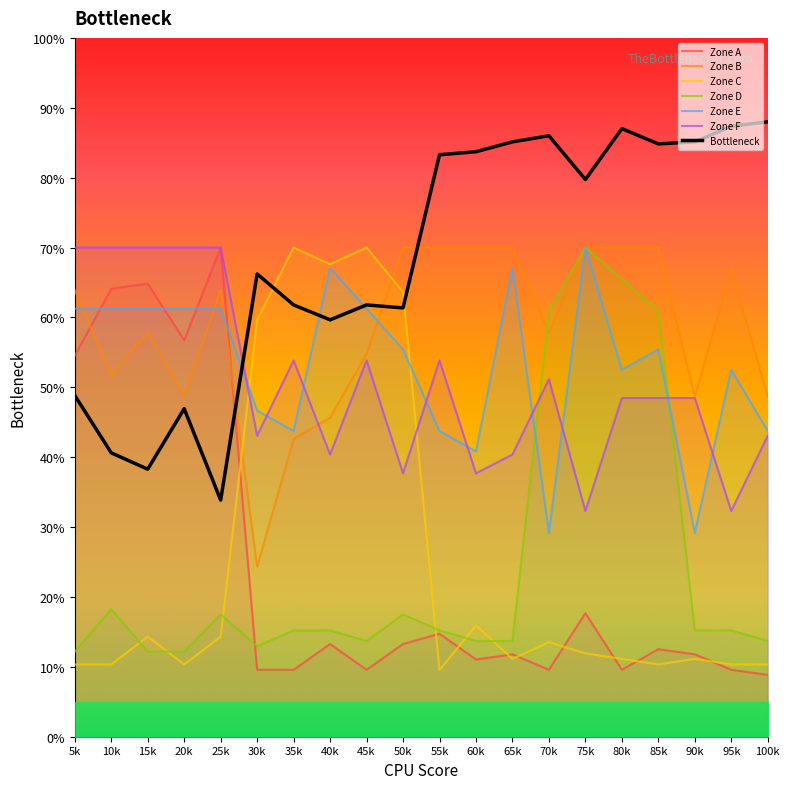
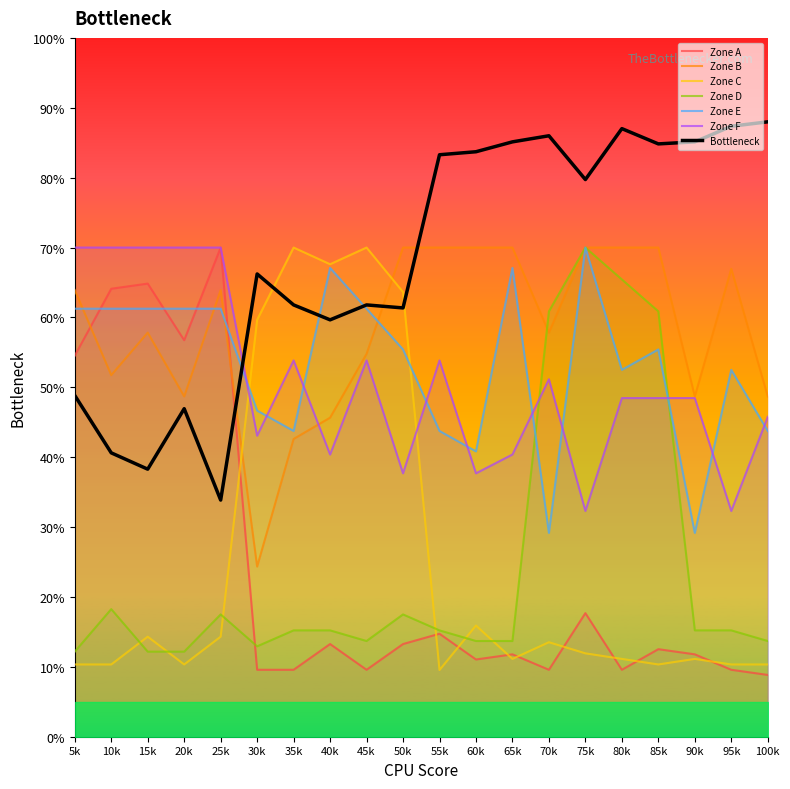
  {
    "Zone A": {
      "5k": "55%",
      "10k": "64%",
      "15k": "65%",
      "20k": "57%",
      "30k": "10%",
      "35k": "10%",
      "40k": "13%",
      "45k": "10%",
      "50k": "13%",
      "55k": "15%",
      "60k": "11%",
      "65k": "12%",
      "70k": "10%",
      "75k": "18%",
      "80k": "10%",
      "85k": "13%",
      "90k": "12%",
      "95k": "10%",
      "100k": "9%"
    },
    "Zone B": {
      "5k": "64%",
      "10k": "52%",
      "15k": "58%",
      "20k": "49%",
      "25k": "64%",
      "30k": "24%",
      "35k": "43%",
      "40k": "46%",
      "45k": "55%",
      "50k": "70%",
      "55k": "70%",
      "60k": "70%",
      "65k": "70%",
      "70k": "58%",
      "80k": "70%",
      "85k": "70%",
      "95k": "67%",
      "100k": "49%"
    },
    "Zone C": {
      "5k": "10%",
      "10k": "10%",
      "15k": "14%",
      "20k": "10%",
      "25k": "14%",
      "30k": "60%",
      "35k": "70%",
      "40k": "68%",
      "45k": "70%",
      "50k": "64%",
      "55k": "10%",
      "60k": "16%",
      "65k": "11%",
      "70k": "14%",
      "75k": "12%",
      "80k": "11%",
      "85k": "10%",
      "90k": "11%",
      "95k": "10%",
      "100k": "10%"
    },
    "Zone D": {
      "5k": "12%",
      "10k": "18%",
      "15k": "12%",
      "20k": "12%",
      "25k": "18%",
      "30k": "13%",
      "35k": "15%",
      "40k": "15%",
      "45k": "14%",
      "50k": "18%",
      "55k": "15%",
      "60k": "14%",
      "65k": "14%",
      "70k": "61%",
      "80k": "65%",
      "85k": "61%",
      "90k": "15%",
      "95k": "15%",
      "100k": "14%"
    },
    "Zone E": {
      "5k": "61%",
      "10k": "61%",
      "15k": "61%",
      "20k": "61%",
      "25k": "61%",
      "30k": "47%",
      "35k": "44%",
      "40k": "67%",
      "45k": "61%",
      "50k": "55%",
      "55k": "44%",
      "60k": "41%",
      "65k": "67%",
      "70k": "29%",
      "80k": "53%",
      "85k": "55%",
      "90k": "29%",
      "95k": "53%",
      "100k": "44%"
    },
    "Zone F": {
      "5k": "70%",
      "10k": "70%",
      "15k": "70%",
      "20k": "70%",
      "30k": "43%",
      "35k": "54%",
      "40k": "40%",
      "45k": "54%",
      "50k": "38%",
      "55k": "54%",
      "60k": "38%",
      "65k": "40%",
      "70k": "51%",
      "75k": "32%",
      "80k": "48%",
      "85k": "48%",
      "95k": "32%",
-     "100k": "43%"
+     "100k": "46%"
    },
    "Bottleneck": {
      "5k": "49%",
      "10k": "41%",
      "15k": "38%",
      "20k": "47%",
      "25k": "34%",
      "30k": "66%",
      "35k": "62%",
      "40k": "60%",
      "45k": "62%",
      "50k": "61%",
      "55k": "83%",
      "60k": "84%",
      "65k": "85%",
      "70k": "86%",
      "75k": "80%",
      "80k": "87%",
      "85k": "85%",
      "100k": "88%"
    }
  }
